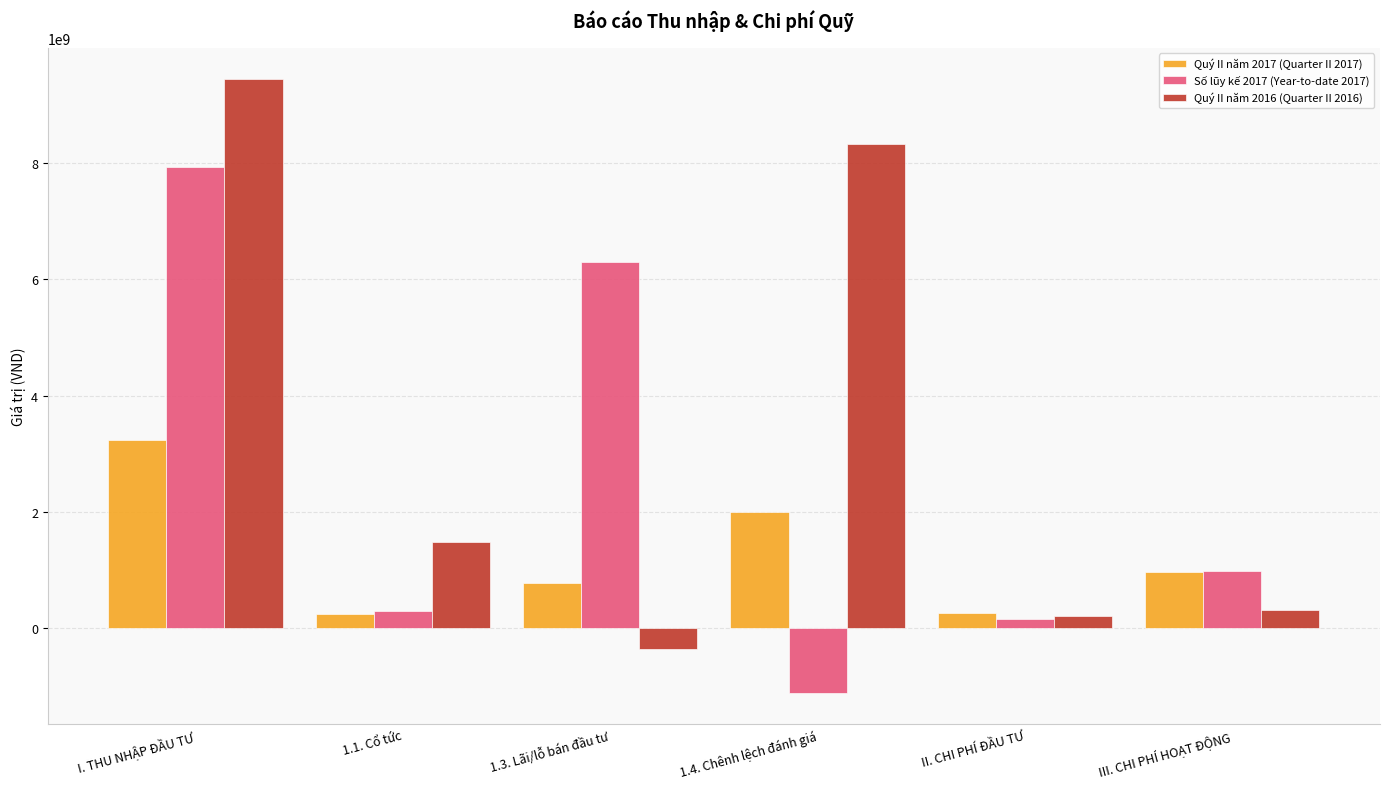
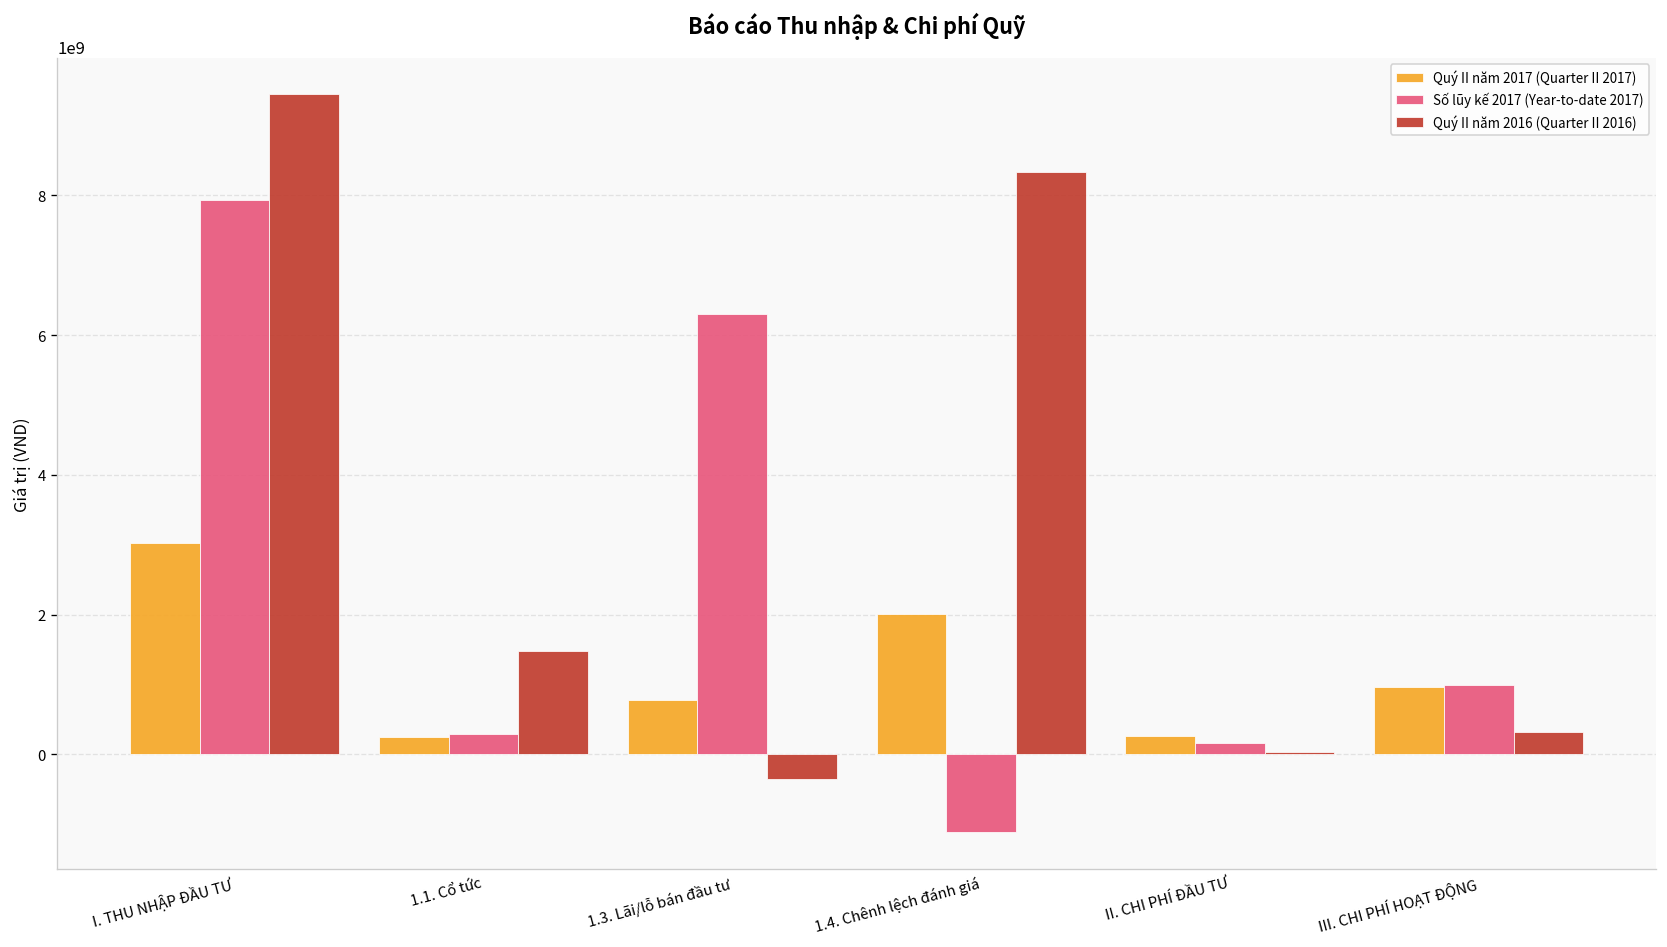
  {
    "Quý II năm 2017 (Quarter II 2017)": {
-     "I. THU NHẬP ĐẦU TƯ": 3200000000,
+     "I. THU NHẬP ĐẦU TƯ": 3000000000,
      "1.1. Cổ tức": 200000000,
      "1.3. Lãi/lỗ bán đầu tư": 800000000,
      "1.4. Chênh lệch đánh giá": 2000000000,
      "II. CHI PHÍ ĐẦU TƯ": 300000000,
      "III. CHI PHÍ HOẠT ĐỘNG": 1000000000
    },
    "Số lũy kế 2017 (Year-to-date 2017)": {
      "I. THU NHẬP ĐẦU TƯ": 7900000000,
      "1.1. Cổ tức": 300000000,
      "1.3. Lãi/lỗ bán đầu tư": 6300000000,
      "1.4. Chênh lệch đánh giá": -1100000000,
      "II. CHI PHÍ ĐẦU TƯ": 200000000,
      "III. CHI PHÍ HOẠT ĐỘNG": 1000000000
    },
    "Quý II năm 2016 (Quarter II 2016)": {
      "I. THU NHẬP ĐẦU TƯ": 9400000000,
      "1.1. Cổ tức": 1500000000,
      "1.3. Lãi/lỗ bán đầu tư": -400000000,
      "1.4. Chênh lệch đánh giá": 8300000000,
-     "II. CHI PHÍ ĐẦU TƯ": 200000000,
+     "II. CHI PHÍ ĐẦU TƯ": 0,
      "III. CHI PHÍ HOẠT ĐỘNG": 300000000
    }
  }
